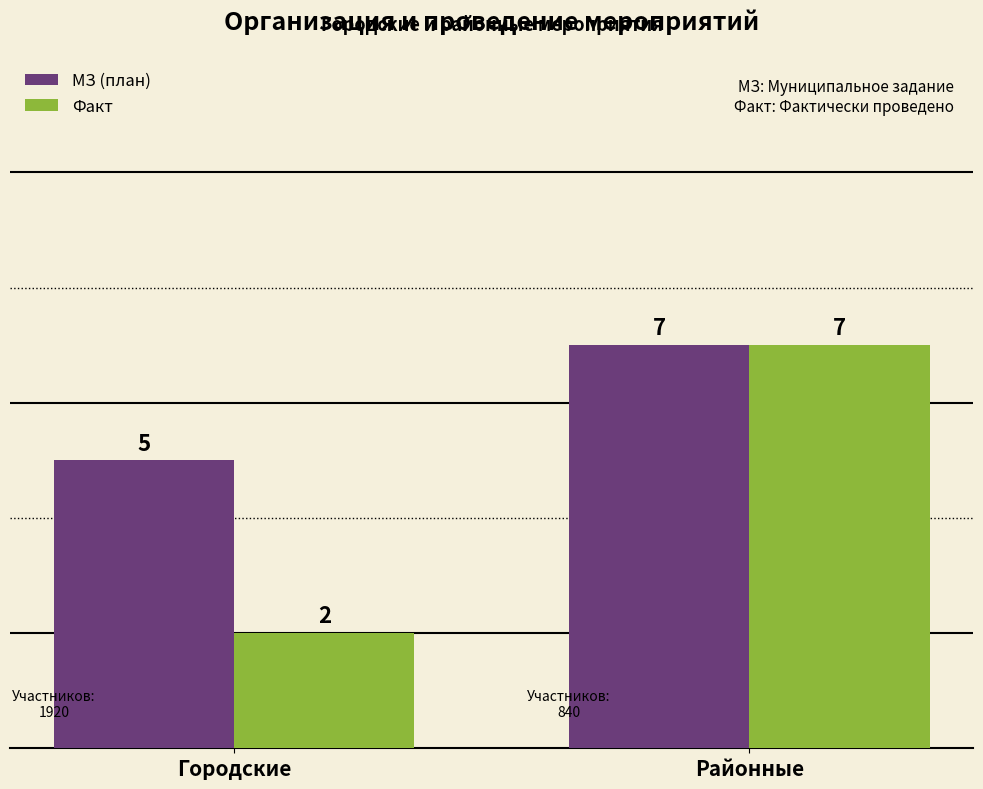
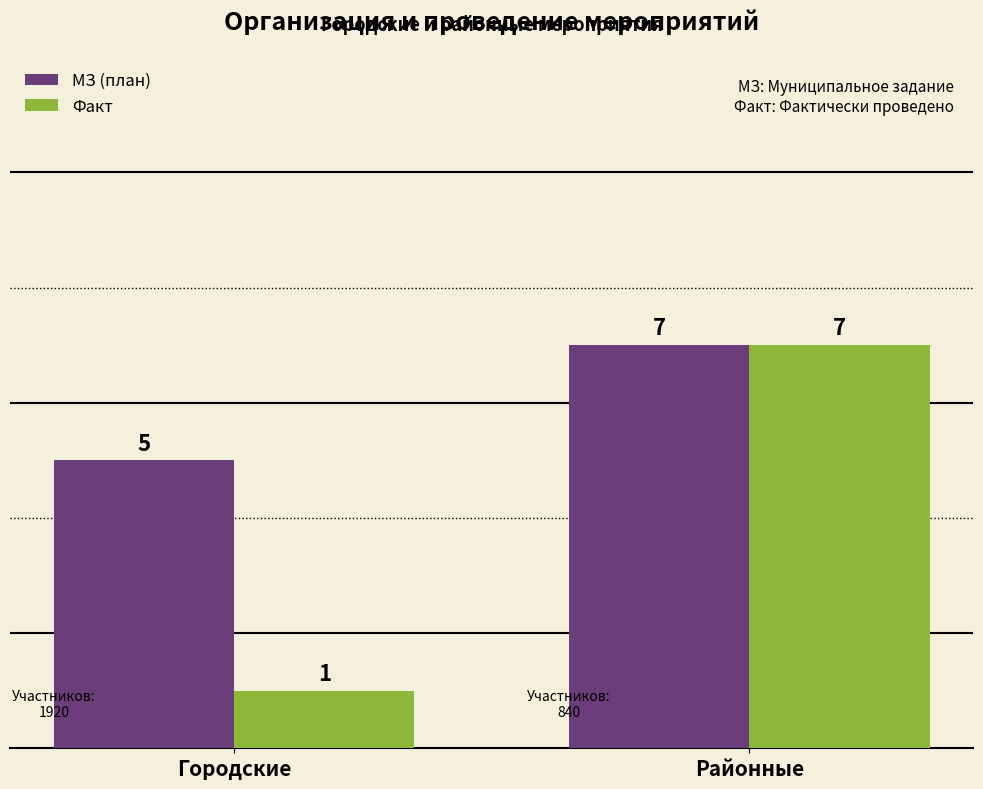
  {
    "МЗ (план)": {
      "Городские": 5,
      "Районные": 7
    },
    "Факт": {
-     "Городские": 2,
+     "Городские": 1,
      "Районные": 7
    }
  }
